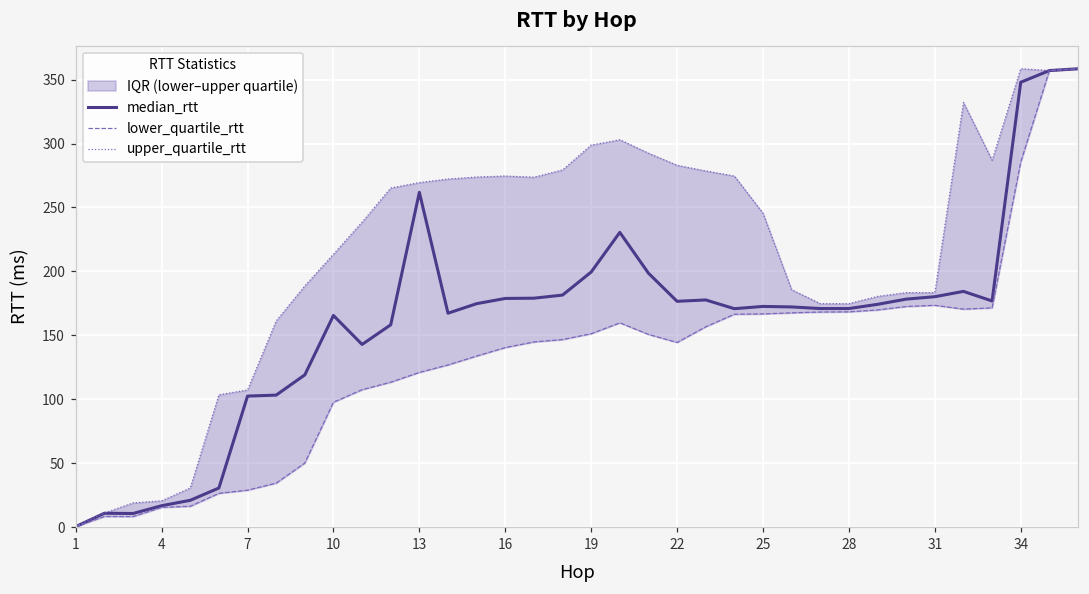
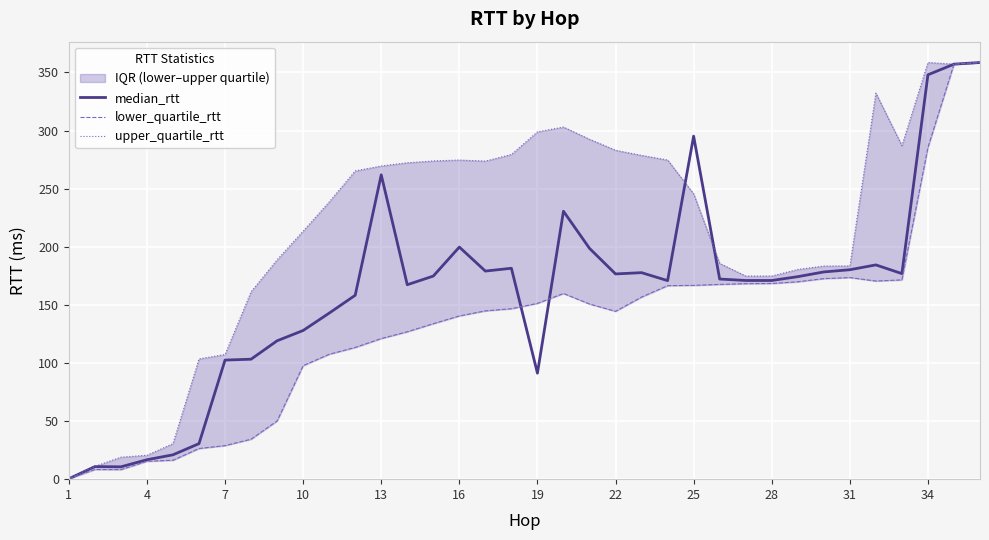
  {
    "median_rtt": {
      "7": 102,
-     "10": 166,
+     "10": 128,
      "13": 262,
-     "16": 179,
-     "19": 200,
+     "16": 200,
+     "19": 91,
      "22": 177,
-     "25": 173,
+     "25": 295,
      "28": 171,
      "31": 180,
      "34": 348
    }
  }
